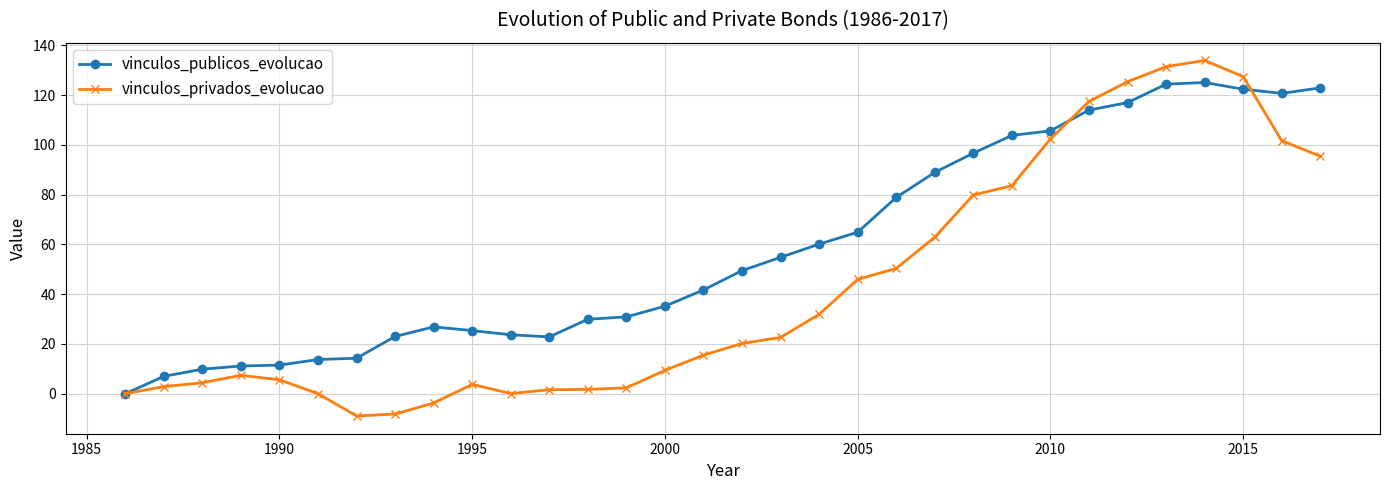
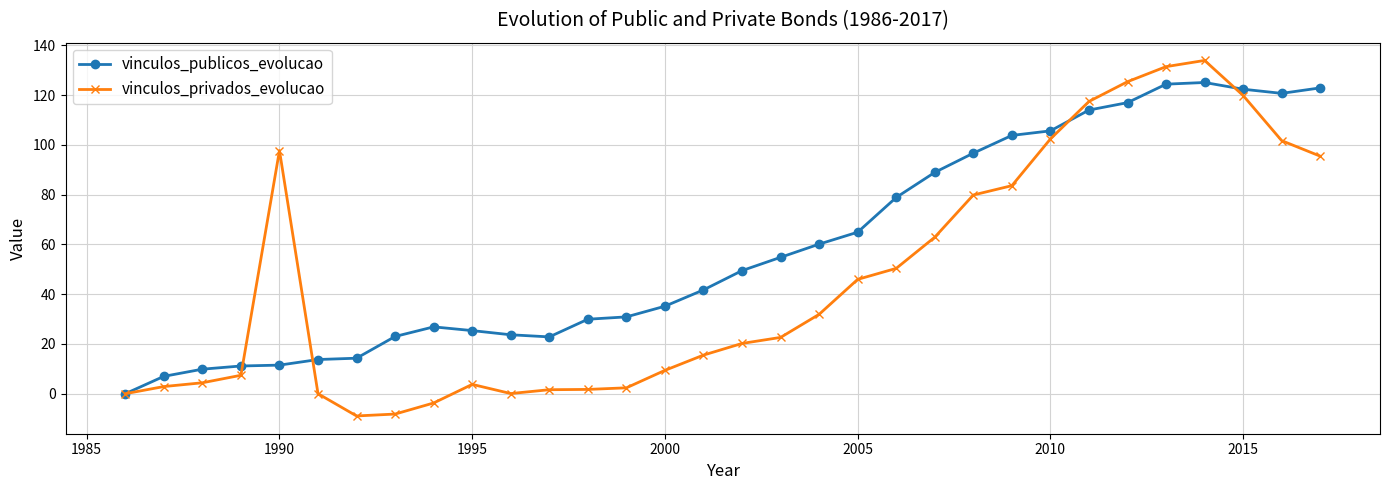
  {
    "vinculos_publicos_evolucao": {
      "1990": 11,
      "1995": 25,
      "2000": 35,
      "2005": 65,
      "2010": 106,
      "2015": 122
    },
    "vinculos_privados_evolucao": {
-     "1990": 6,
+     "1990": 98,
      "1995": 4,
      "2000": 9,
      "2005": 46,
      "2010": 102,
-     "2015": 127
+     "2015": 120
    }
  }
